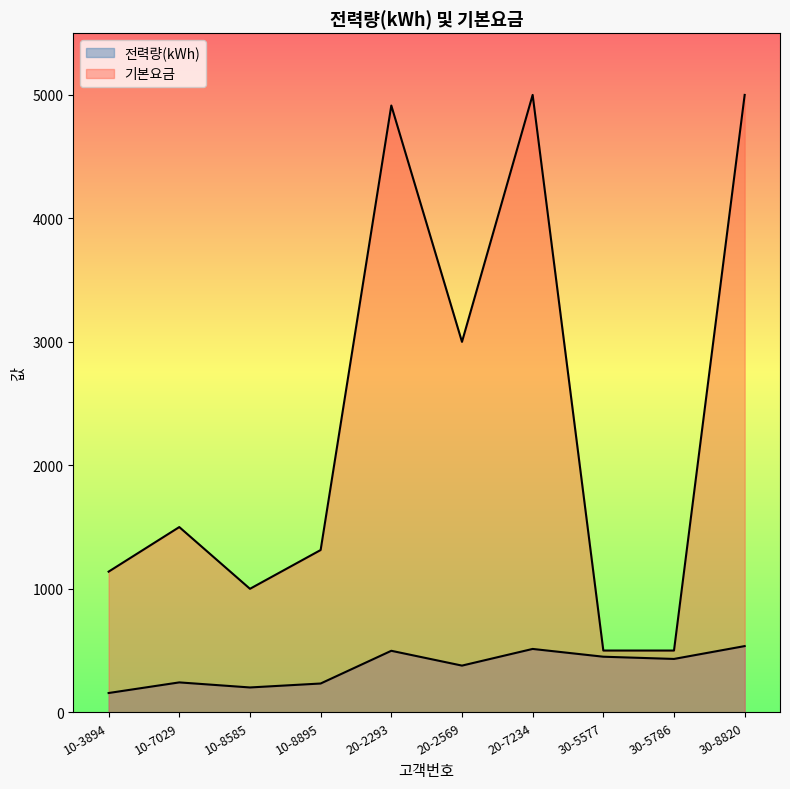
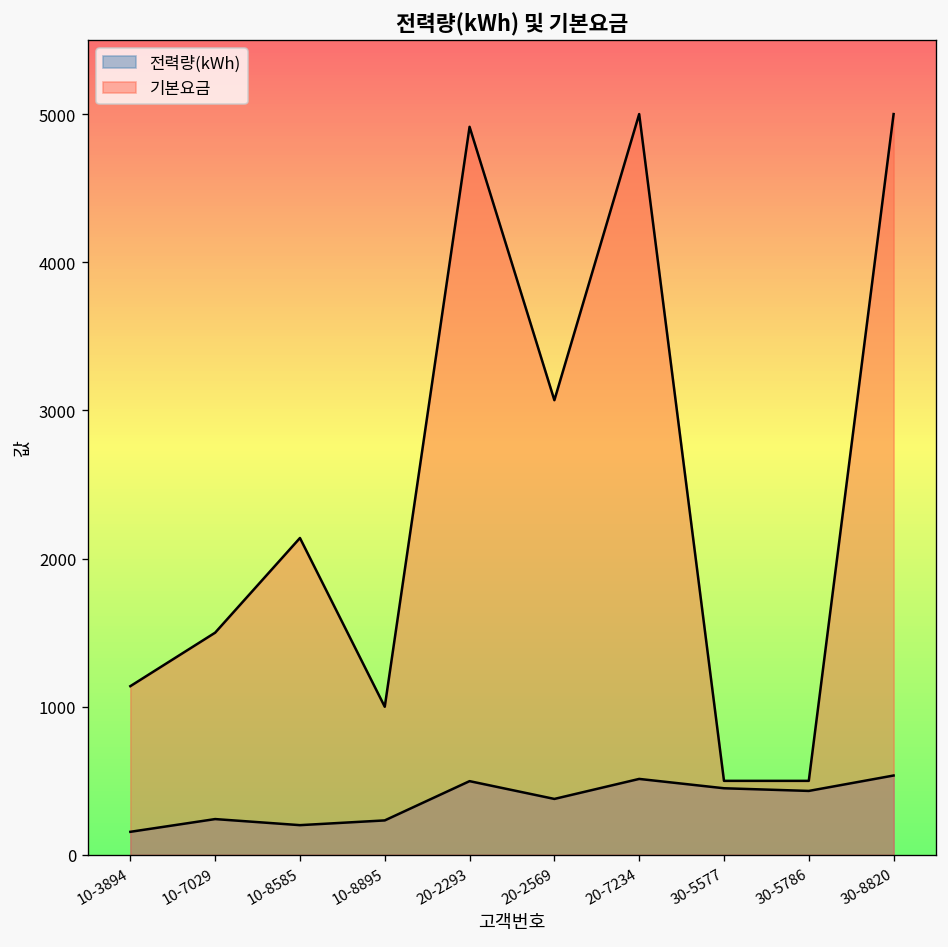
  {
    "전력량(kWh)": {
      "10-3894": 160,
      "10-7029": 240,
      "10-8585": 200,
      "10-8895": 230,
      "20-2293": 500,
      "20-2569": 380,
      "20-7234": 510,
      "30-5577": 450,
      "30-5786": 430,
      "30-8820": 540
    },
    "기본요금": {
      "10-3894": 1140,
      "10-7029": 1500,
-     "10-8585": 1000,
-     "10-8895": 1310,
+     "10-8585": 2140,
+     "10-8895": 1000,
      "20-2293": 4910,
-     "20-2569": 3000,
+     "20-2569": 3070,
      "20-7234": 5000,
      "30-5577": 500,
      "30-5786": 500,
      "30-8820": 5000
    }
  }
